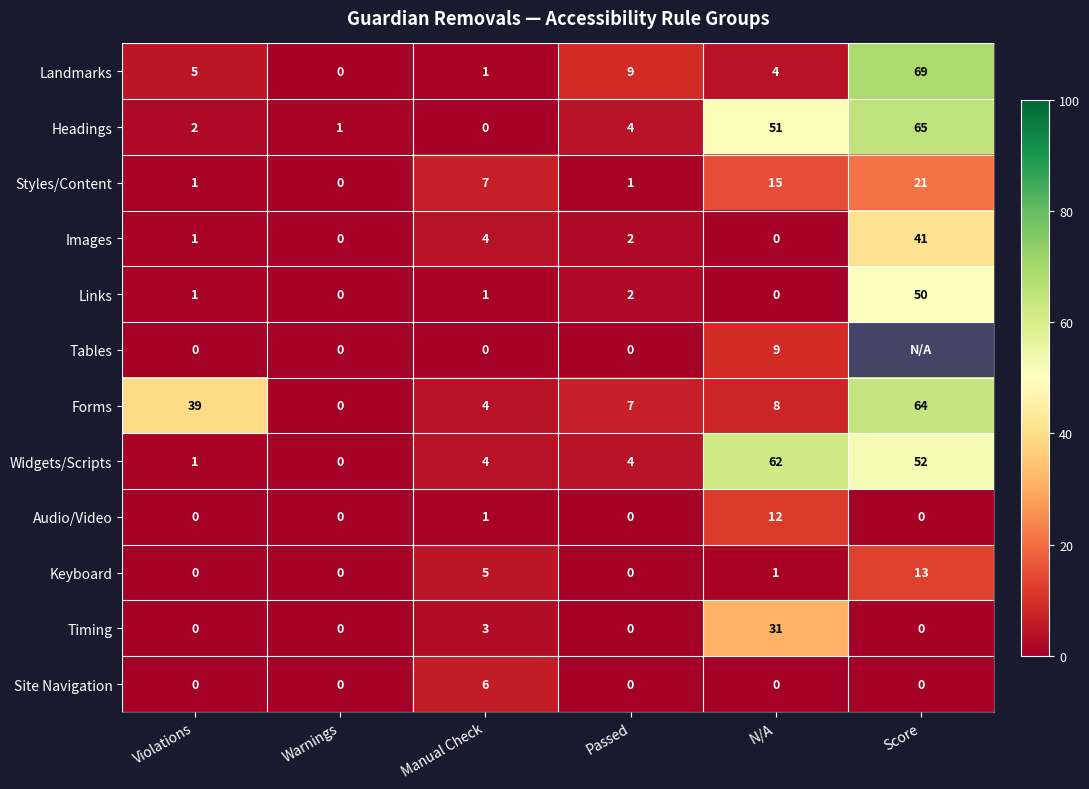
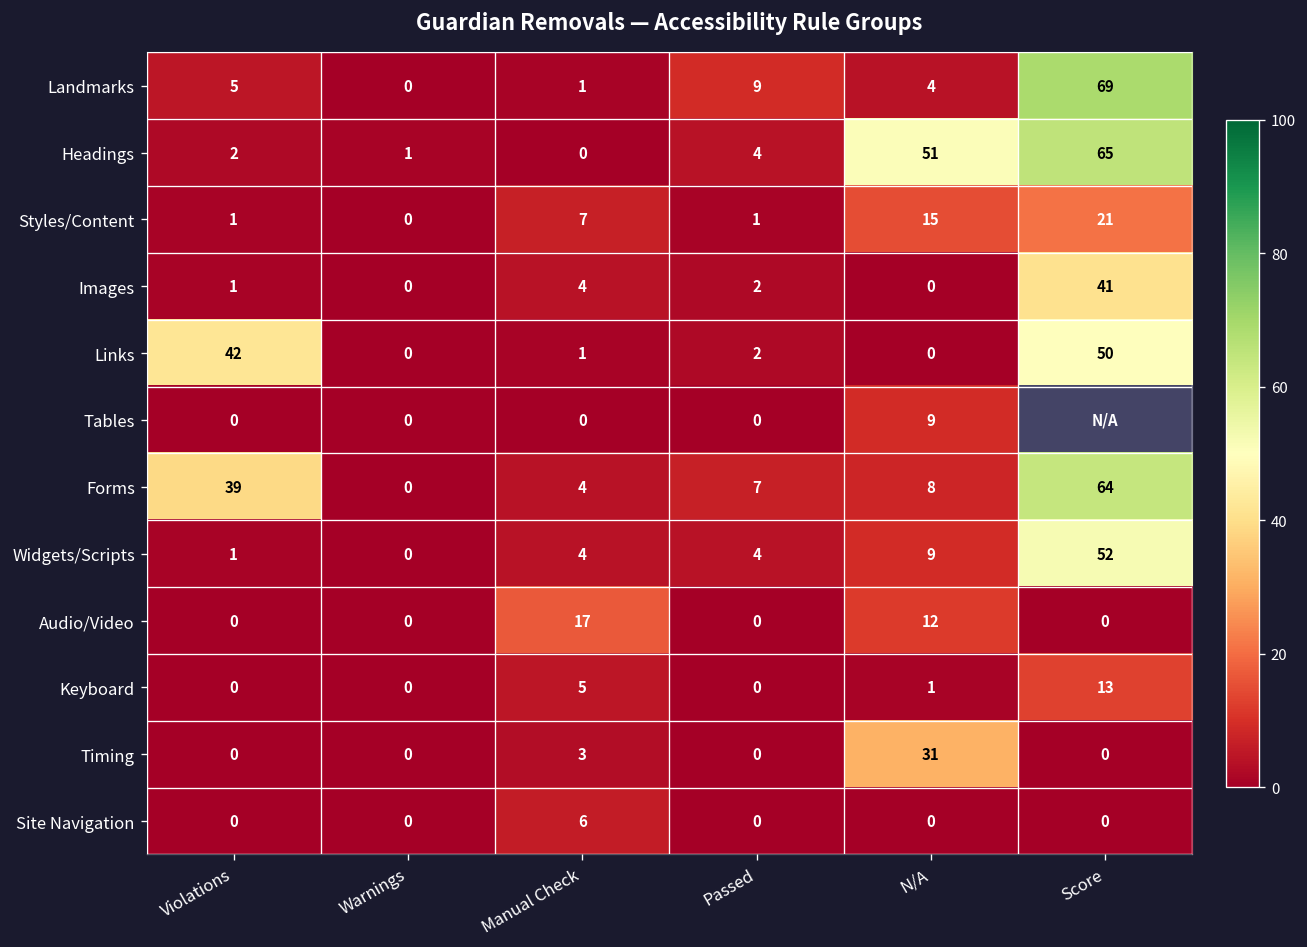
  {
    "Landmarks": {
      "Violations": 5,
      "Warnings": 0,
      "Manual Check": 1,
      "Passed": 9,
      "N/A": 4,
      "Score": 69
    },
    "Headings": {
      "Violations": 2,
      "Warnings": 1,
      "Manual Check": 0,
      "Passed": 4,
      "N/A": 51,
      "Score": 65
    },
    "Styles/Content": {
      "Violations": 1,
      "Warnings": 0,
      "Manual Check": 7,
      "Passed": 1,
      "N/A": 15,
      "Score": 21
    },
    "Images": {
      "Violations": 1,
      "Warnings": 0,
      "Manual Check": 4,
      "Passed": 2,
      "N/A": 0,
      "Score": 41
    },
    "Links": {
-     "Violations": 1,
+     "Violations": 42,
      "Warnings": 0,
      "Manual Check": 1,
      "Passed": 2,
      "N/A": 0,
      "Score": 50
    },
    "Tables": {
      "Violations": 0,
      "Warnings": 0,
      "Manual Check": 0,
      "Passed": 0,
      "N/A": 9
    },
    "Forms": {
      "Violations": 39,
      "Warnings": 0,
      "Manual Check": 4,
      "Passed": 7,
      "N/A": 8,
      "Score": 64
    },
    "Widgets/Scripts": {
      "Violations": 1,
      "Warnings": 0,
      "Manual Check": 4,
      "Passed": 4,
-     "N/A": 62,
+     "N/A": 9,
      "Score": 52
    },
    "Audio/Video": {
      "Violations": 0,
      "Warnings": 0,
-     "Manual Check": 1,
+     "Manual Check": 17,
      "Passed": 0,
      "N/A": 12,
      "Score": 0
    },
    "Keyboard": {
      "Violations": 0,
      "Warnings": 0,
      "Manual Check": 5,
      "Passed": 0,
      "N/A": 1,
      "Score": 13
    },
    "Timing": {
      "Violations": 0,
      "Warnings": 0,
      "Manual Check": 3,
      "Passed": 0,
      "N/A": 31,
      "Score": 0
    },
    "Site Navigation": {
      "Violations": 0,
      "Warnings": 0,
      "Manual Check": 6,
      "Passed": 0,
      "N/A": 0,
      "Score": 0
    }
  }
